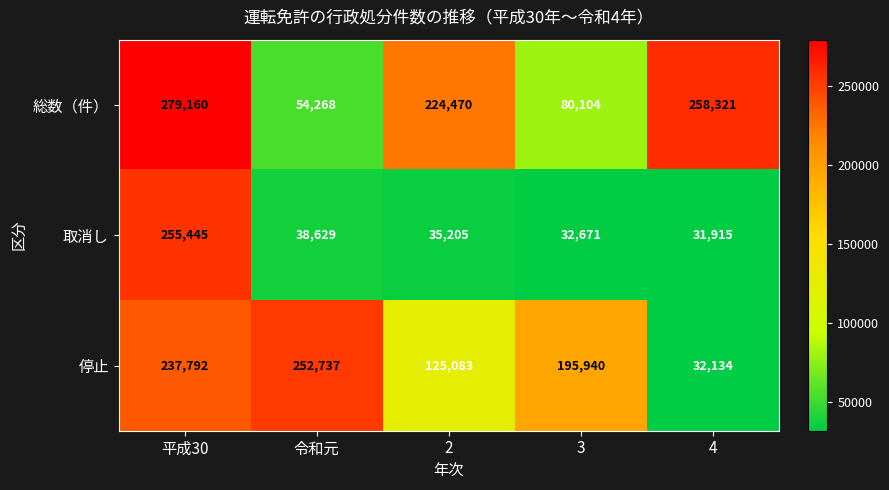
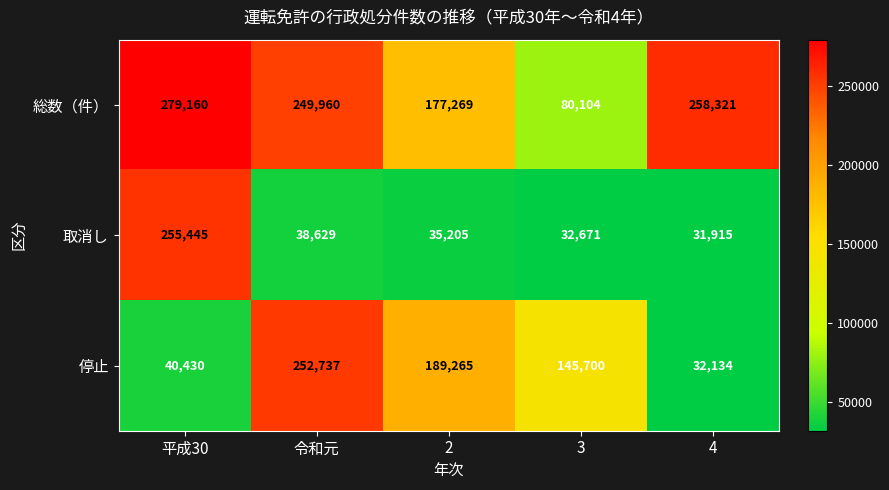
  {
    "総数（件）": {
      "平成30": "279,160",
-     "令和元": "54,268",
-     "2": "224,470",
+     "令和元": "249,960",
+     "2": "177,269",
      "3": "80,104",
      "4": "258,321"
    },
    "取消し": {
      "平成30": "255,445",
      "令和元": "38,629",
      "2": "35,205",
      "3": "32,671",
      "4": "31,915"
    },
    "停止": {
-     "平成30": "237,792",
+     "平成30": "40,430",
      "令和元": "252,737",
-     "2": "125,083",
-     "3": "195,940",
+     "2": "189,265",
+     "3": "145,700",
      "4": "32,134"
    }
  }
